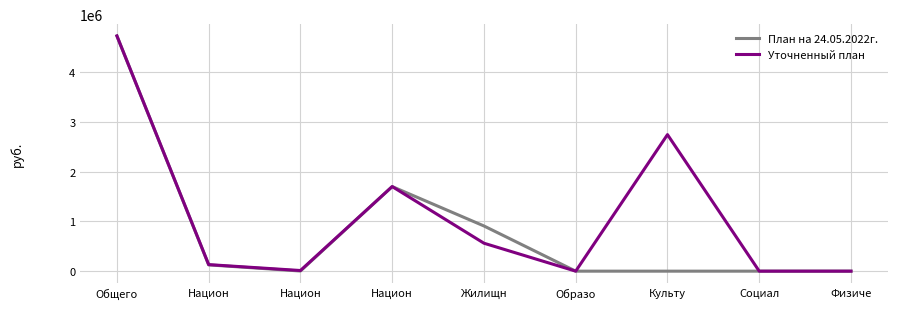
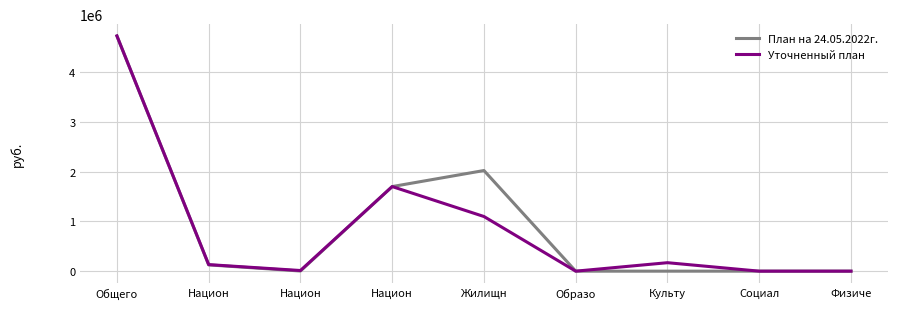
  {
    "План на 24.05.2022г.": {
-     "Жилищн": 900000,
+     "Жилищн": 2000000,
      "Культу": 0
    },
    "Уточненный план": {
-     "Жилищн": 600000,
-     "Культу": 2700000
+     "Жилищн": 1100000,
+     "Культу": 200000
    }
  }
